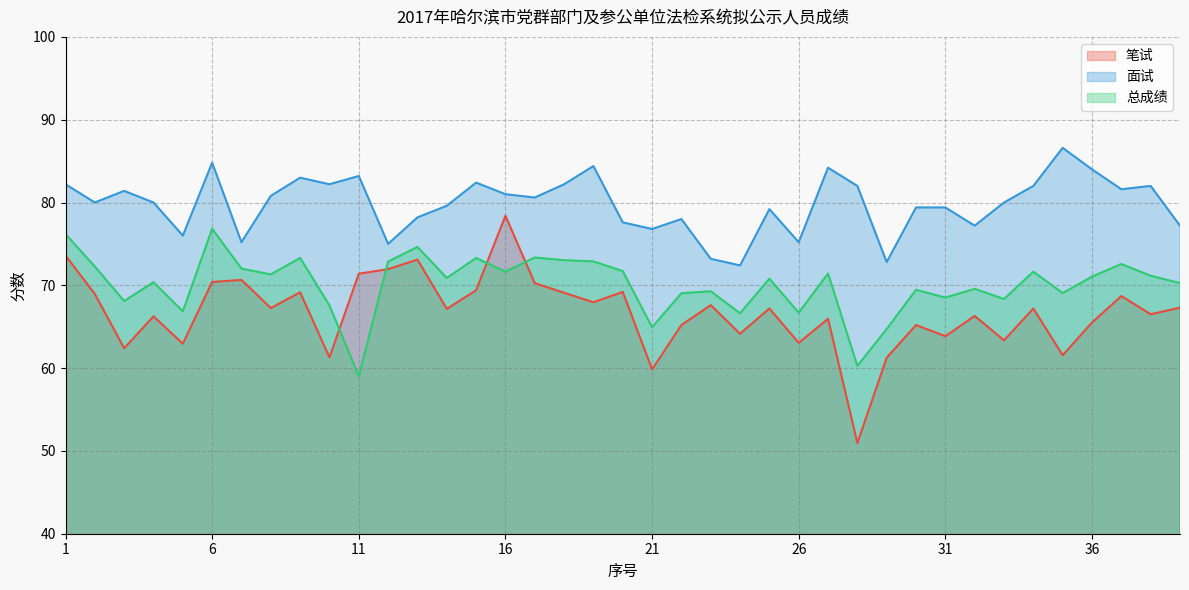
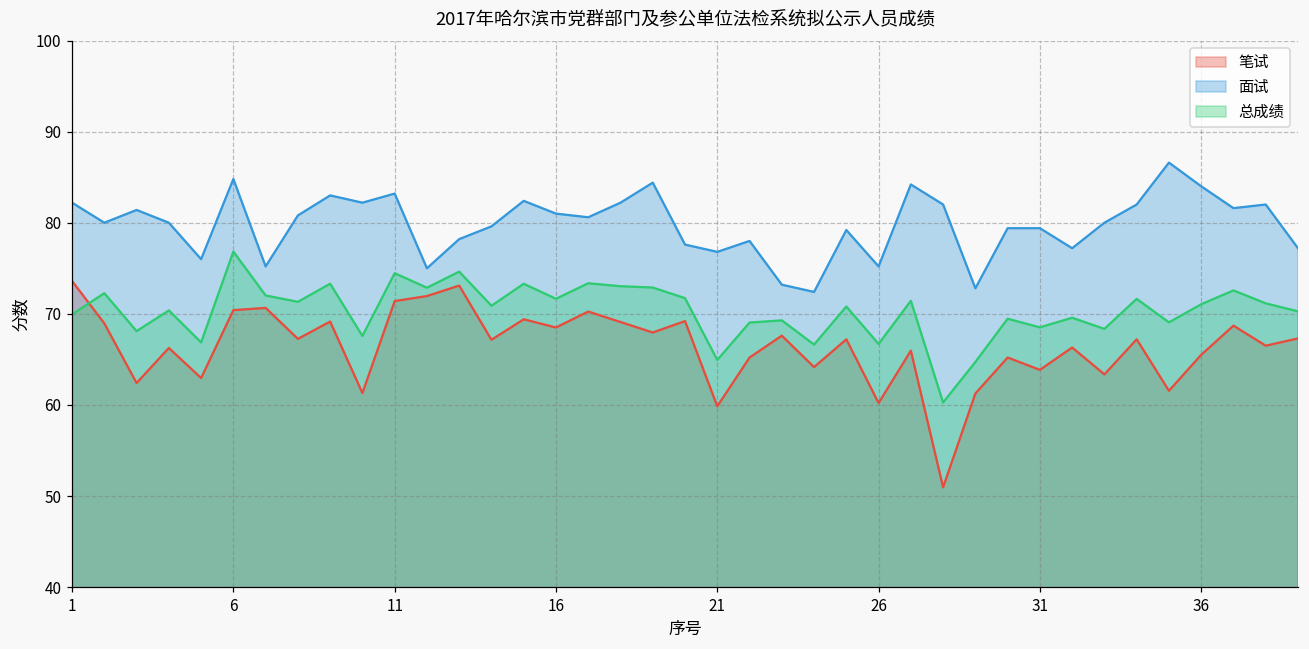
  {
    "笔试": {
      "1": 74,
      "6": 70,
      "11": 71,
-     "16": 78,
+     "16": 69,
      "21": 60,
-     "26": 63,
+     "26": 60,
      "31": 64,
      "36": 66
    },
    "面试": {
      "1": 82,
      "6": 85,
      "11": 83,
      "16": 81,
      "21": 77,
      "26": 75,
      "31": 79,
      "36": 84
    },
    "总成绩": {
-     "1": 76,
+     "1": 70,
      "6": 77,
-     "11": 59,
+     "11": 74,
      "16": 72,
      "21": 65,
      "26": 67,
      "31": 69,
      "36": 71
    }
  }
